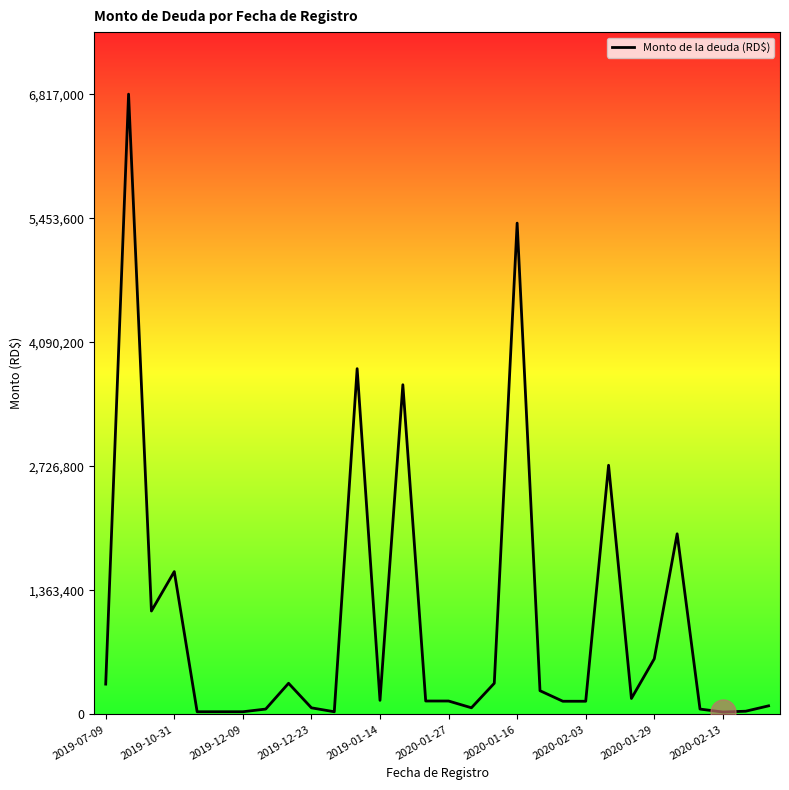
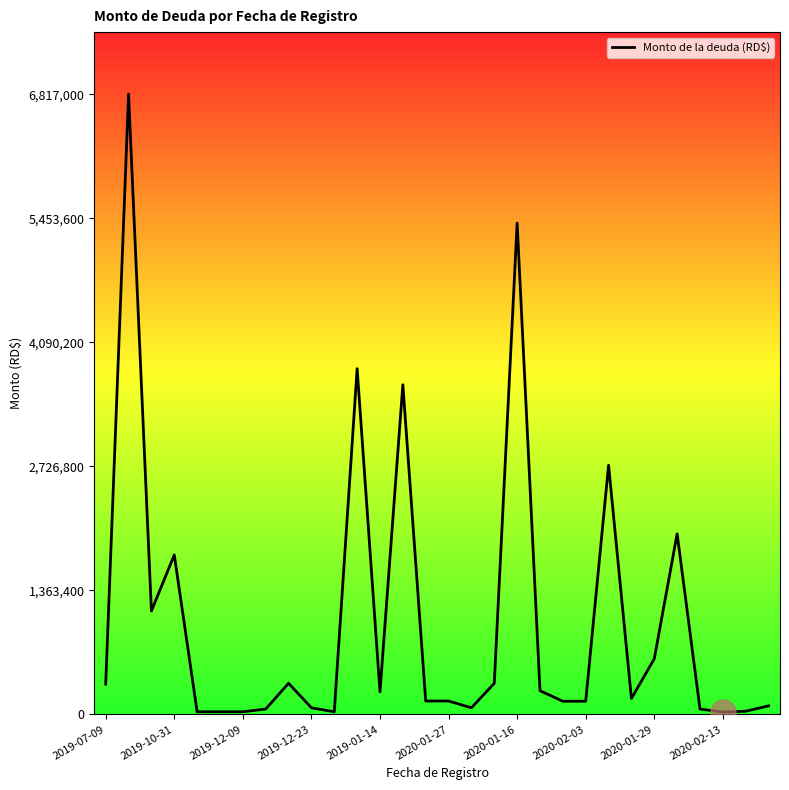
  {
    "Monto de la deuda (RD$)": {
      "2019-07-09": "300,000",
-     "2019-10-31": "1,600,000",
-     "2019-01-14": "150,000",
+     "2019-10-31": "1,800,000",
+     "2019-01-14": "250,000",
      "2020-01-16": "5,400,000",
      "2020-01-29": "600,000"
    }
  }
